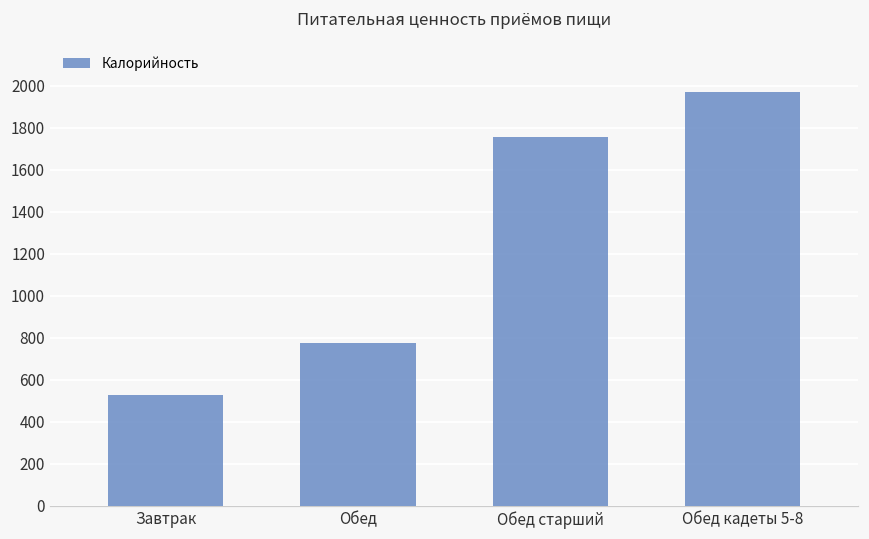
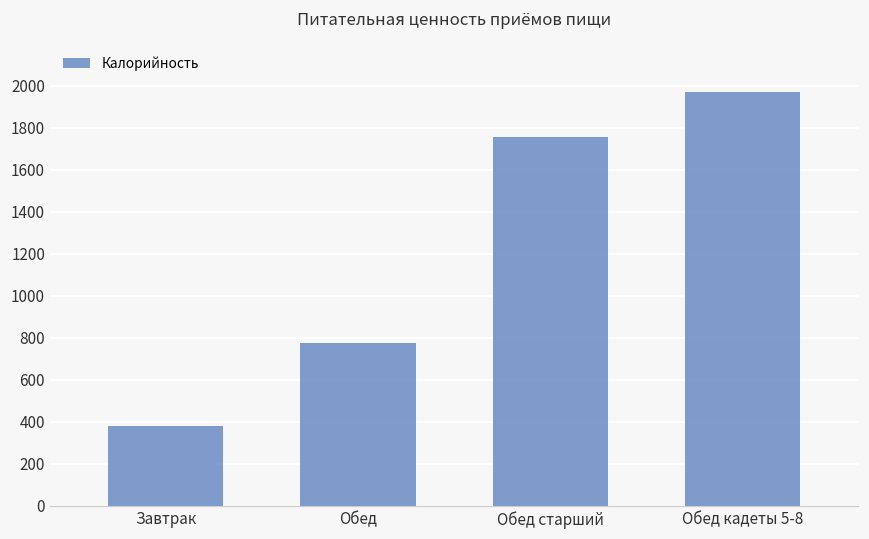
  {
-   "Завтрак": 530,
+   "Завтрак": 380,
    "Обед": 780,
    "Обед старший": 1760,
    "Обед кадеты 5-8": 1970
  }
